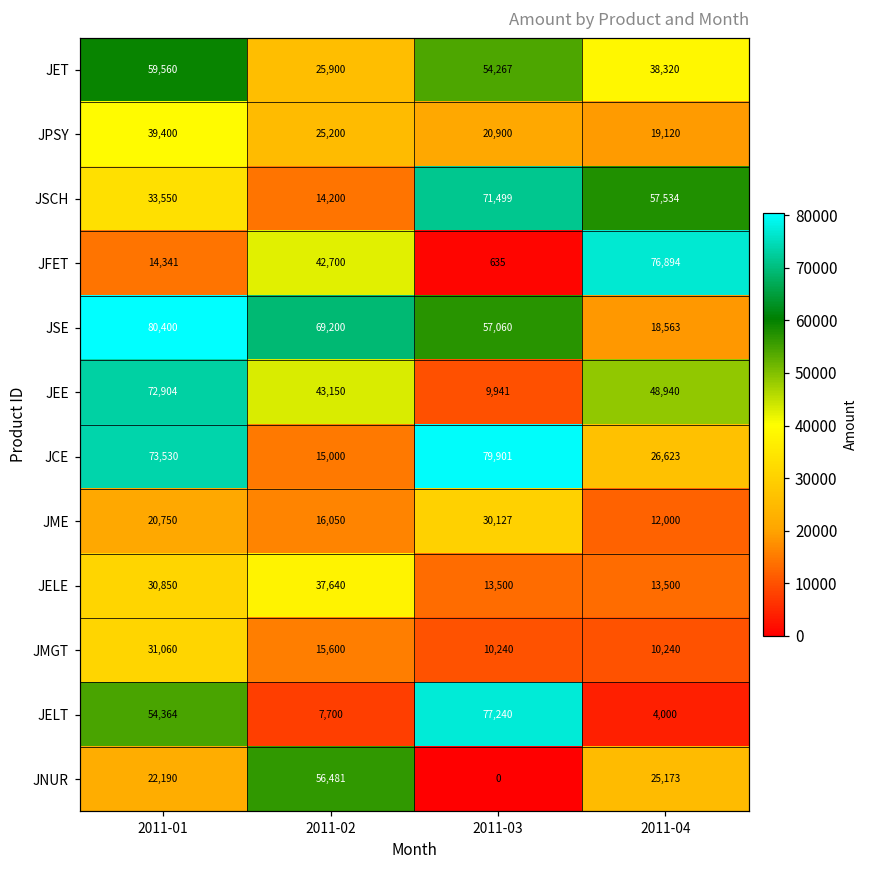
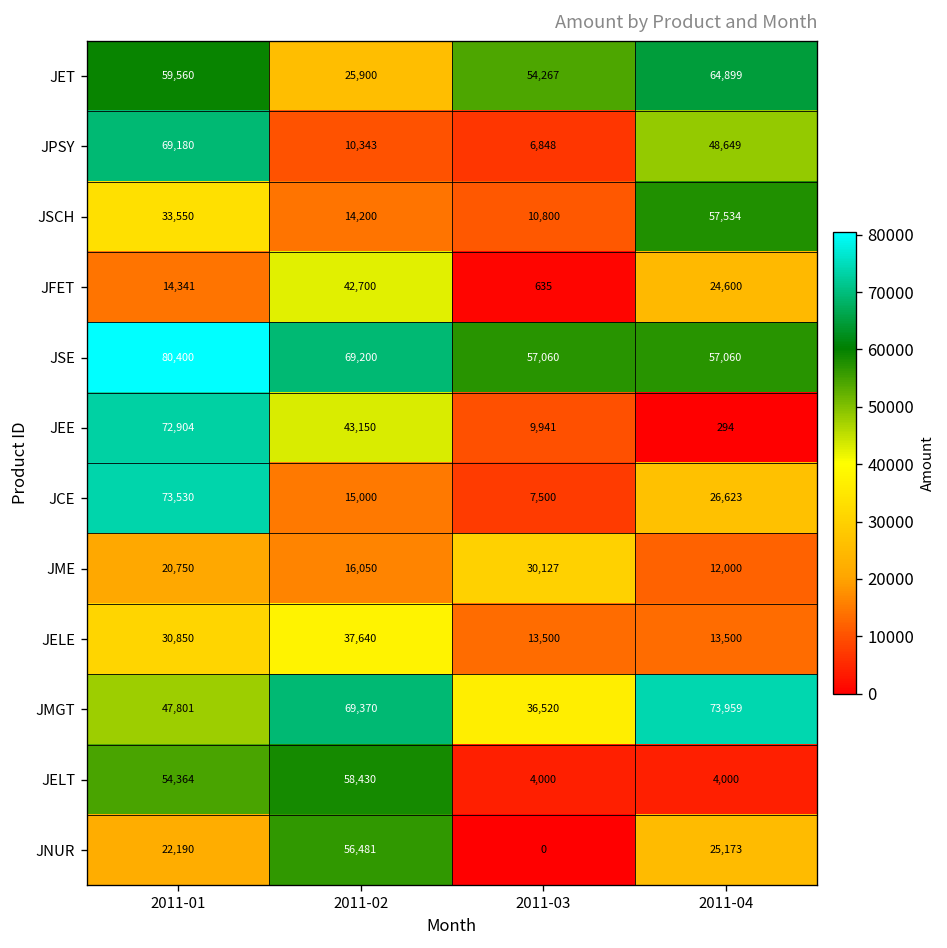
  {
    "JET": {
      "2011-01": "59,560",
      "2011-02": "25,900",
      "2011-03": "54,267",
-     "2011-04": "38,320"
+     "2011-04": "64,899"
    },
    "JPSY": {
-     "2011-01": "39,400",
-     "2011-02": "25,200",
-     "2011-03": "20,900",
-     "2011-04": "19,120"
+     "2011-01": "69,180",
+     "2011-02": "10,343",
+     "2011-03": "6,848",
+     "2011-04": "48,649"
    },
    "JSCH": {
      "2011-01": "33,550",
      "2011-02": "14,200",
-     "2011-03": "71,499",
+     "2011-03": "10,800",
      "2011-04": "57,534"
    },
    "JFET": {
      "2011-01": "14,341",
      "2011-02": "42,700",
      "2011-03": "635",
-     "2011-04": "76,894"
+     "2011-04": "24,600"
    },
    "JSE": {
      "2011-01": "80,400",
      "2011-02": "69,200",
      "2011-03": "57,060",
-     "2011-04": "18,563"
+     "2011-04": "57,060"
    },
    "JEE": {
      "2011-01": "72,904",
      "2011-02": "43,150",
      "2011-03": "9,941",
-     "2011-04": "48,940"
+     "2011-04": "294"
    },
    "JCE": {
      "2011-01": "73,530",
      "2011-02": "15,000",
-     "2011-03": "79,901",
+     "2011-03": "7,500",
      "2011-04": "26,623"
    },
    "JME": {
      "2011-01": "20,750",
      "2011-02": "16,050",
      "2011-03": "30,127",
      "2011-04": "12,000"
    },
    "JELE": {
      "2011-01": "30,850",
      "2011-02": "37,640",
      "2011-03": "13,500",
      "2011-04": "13,500"
    },
    "JMGT": {
-     "2011-01": "31,060",
-     "2011-02": "15,600",
-     "2011-03": "10,240",
-     "2011-04": "10,240"
+     "2011-01": "47,801",
+     "2011-02": "69,370",
+     "2011-03": "36,520",
+     "2011-04": "73,959"
    },
    "JELT": {
      "2011-01": "54,364",
-     "2011-02": "7,700",
-     "2011-03": "77,240",
+     "2011-02": "58,430",
+     "2011-03": "4,000",
      "2011-04": "4,000"
    },
    "JNUR": {
      "2011-01": "22,190",
      "2011-02": "56,481",
      "2011-03": "0",
      "2011-04": "25,173"
    }
  }
